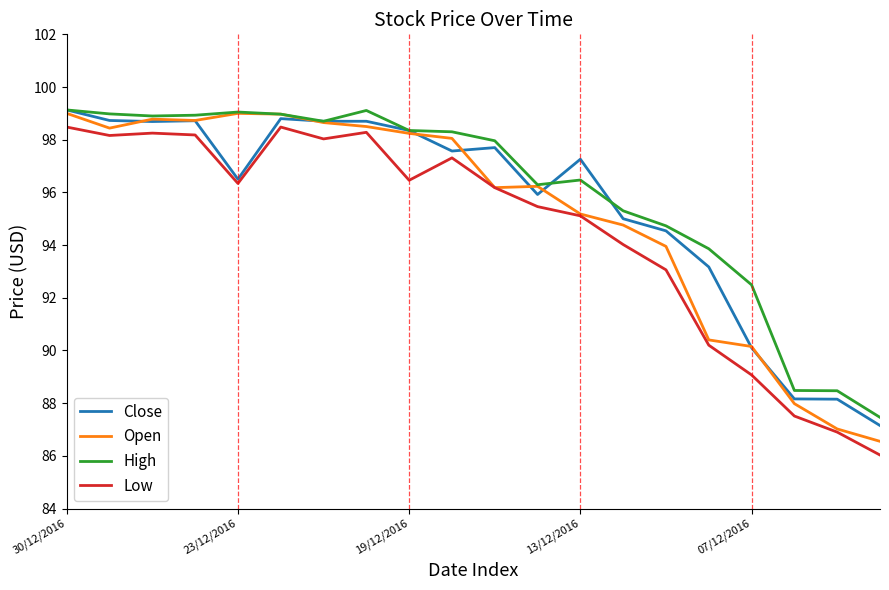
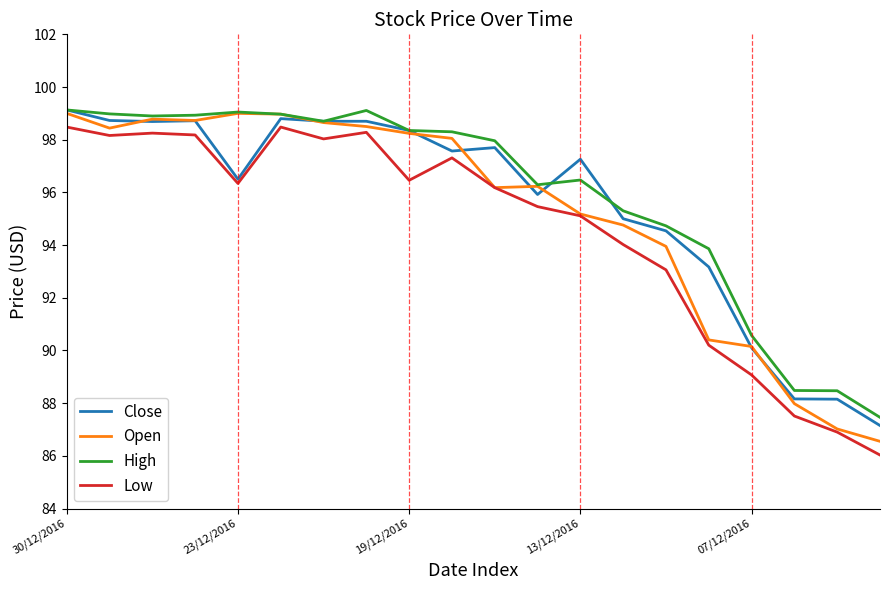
  {
    "Close": {
      "23/12/2016": 96.5,
      "13/12/2016": 97.3
    },
    "Open": {
      "30/12/2016": 99.0,
      "19/12/2016": 98.2
    },
    "High": {
      "13/12/2016": 96.5,
-     "07/12/2016": 92.5
+     "07/12/2016": 90.6
    },
    "Low": {
      "30/12/2016": 98.5,
      "23/12/2016": 96.3,
      "19/12/2016": 96.5,
      "07/12/2016": 89.1
    }
  }
